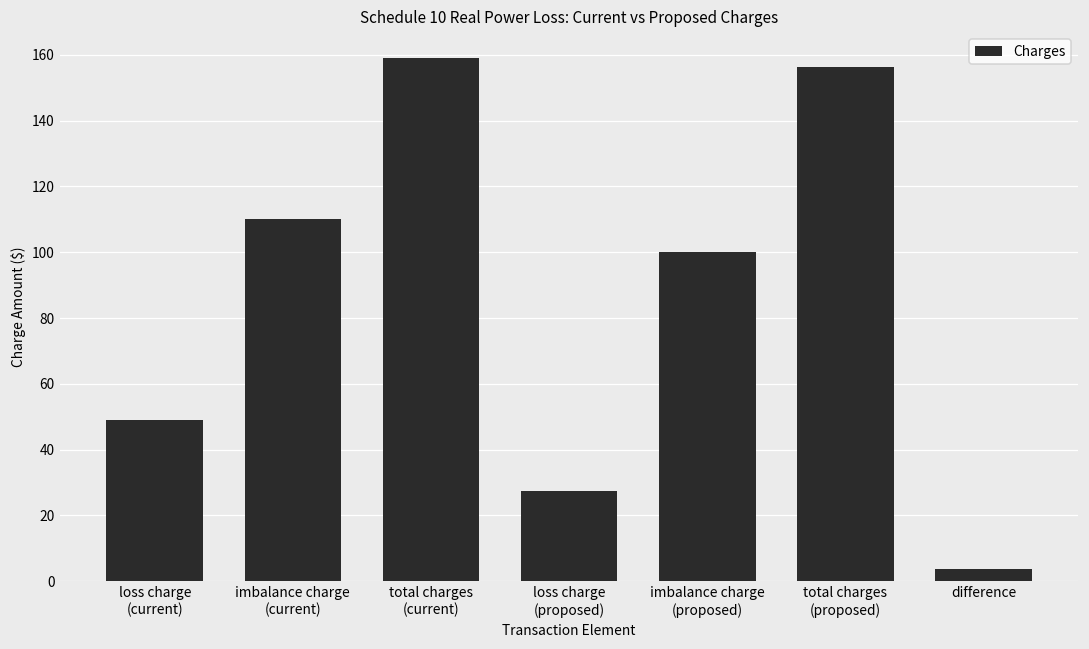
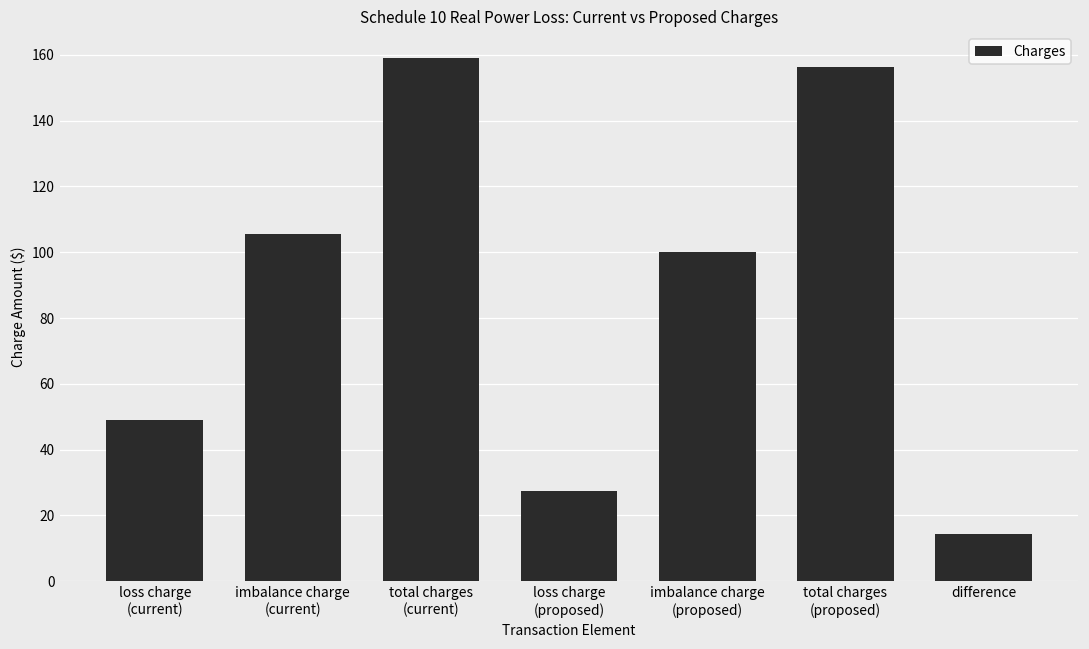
  {
    "loss charge (current)": 49,
-   "imbalance charge (current)": 110,
+   "imbalance charge (current)": 106,
    "total charges (current)": 159,
    "loss charge (proposed)": 27,
    "imbalance charge (proposed)": 100,
    "total charges (proposed)": 156,
-   "difference": 4
+   "difference": 14
  }
